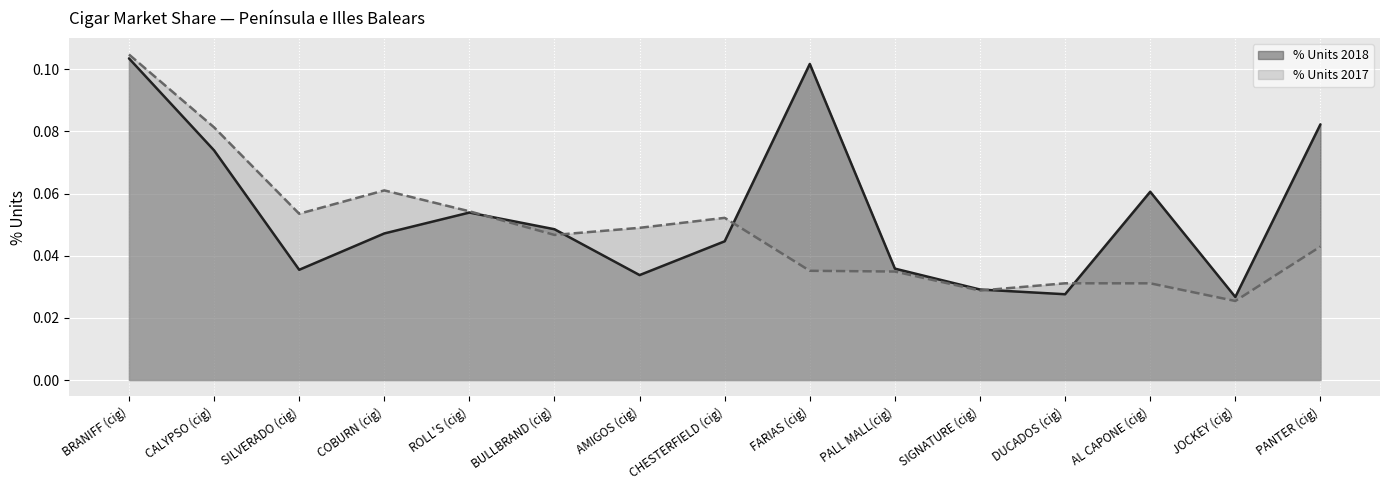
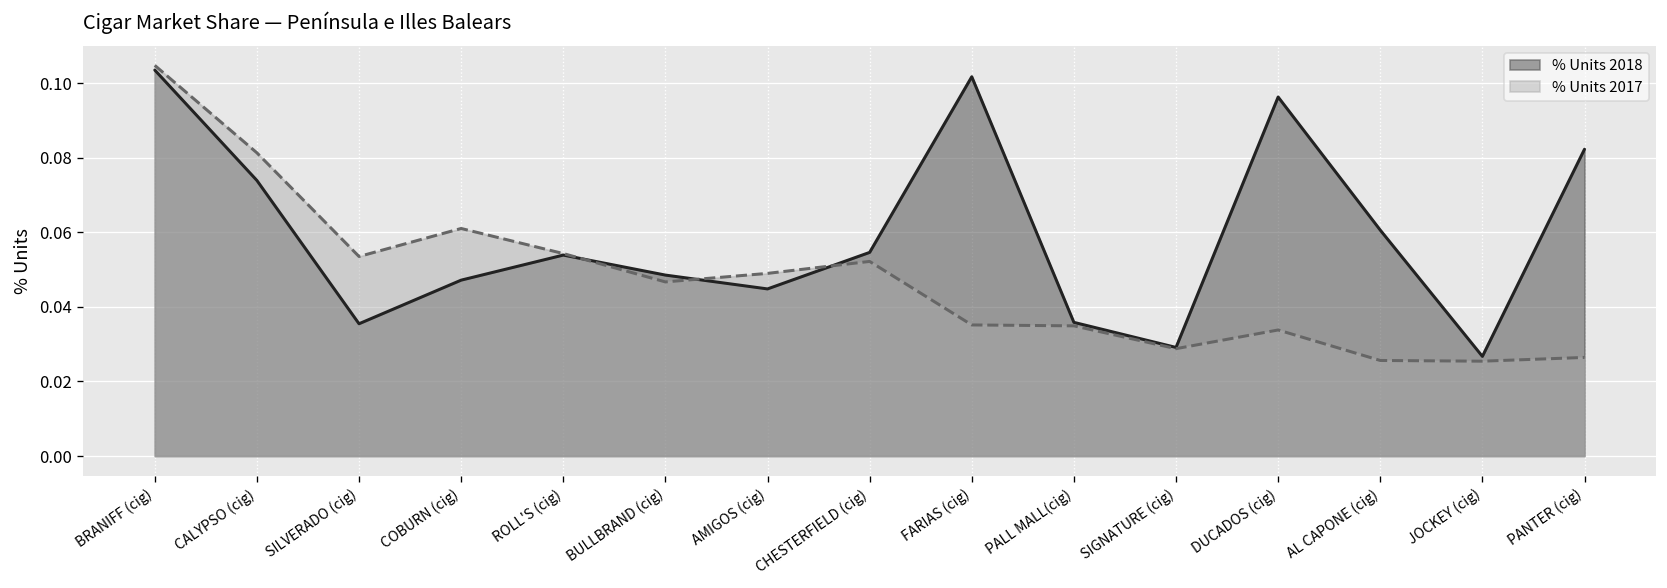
  {
    "% Units 2018": {
      "BRANIFF (cig)": 0.104,
      "CALYPSO (cig)": 0.074,
      "SILVERADO (cig)": 0.035,
      "COBURN (cig)": 0.047,
      "BULLBRAND (cig)": 0.049,
-     "AMIGOS (cig)": 0.034,
-     "CHESTERFIELD (cig)": 0.045,
+     "AMIGOS (cig)": 0.045,
+     "CHESTERFIELD (cig)": 0.055,
      "FARIAS (cig)": 0.102,
      "PALL MALL(cig)": 0.036,
-     "DUCADOS (cig)": 0.028,
+     "DUCADOS (cig)": 0.096,
      "AL CAPONE (cig)": 0.061,
      "JOCKEY (cig)": 0.027,
      "PANTER (cig)": 0.082
    },
    "% Units 2017": {
      "BRANIFF (cig)": 0.105,
      "CALYPSO (cig)": 0.081,
      "SILVERADO (cig)": 0.054,
      "COBURN (cig)": 0.061,
      "BULLBRAND (cig)": 0.047,
      "AMIGOS (cig)": 0.049,
      "CHESTERFIELD (cig)": 0.052,
      "FARIAS (cig)": 0.035,
      "PALL MALL(cig)": 0.035,
-     "DUCADOS (cig)": 0.031,
-     "AL CAPONE (cig)": 0.031,
+     "DUCADOS (cig)": 0.034,
+     "AL CAPONE (cig)": 0.026,
      "JOCKEY (cig)": 0.025,
-     "PANTER (cig)": 0.043
+     "PANTER (cig)": 0.026
    }
  }
